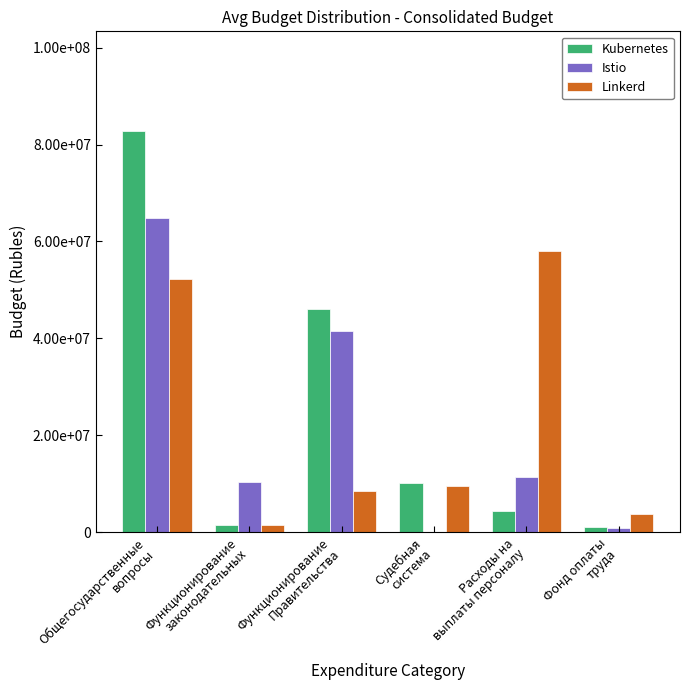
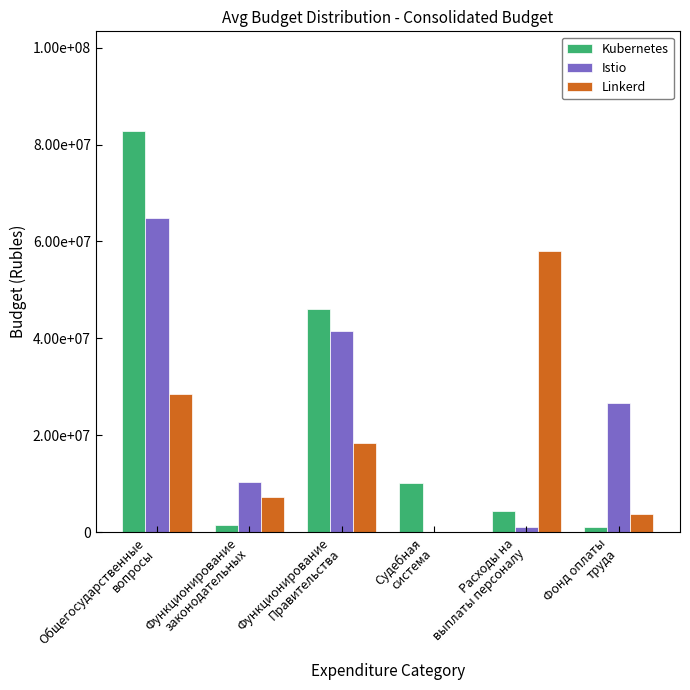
  {
    "Kubernetes": {
      "Общегосударственные вопросы": 83000000,
      "Функционирование законодательных": 1000000,
      "Функционирование Правительства": 46000000,
      "Судебная система": 10000000,
      "Расходы на выплаты персоналу": 4000000,
      "Фонд оплаты труда": 1000000
    },
    "Istio": {
      "Общегосударственные вопросы": 65000000,
      "Функционирование законодательных": 10000000,
      "Функционирование Правительства": 42000000,
      "Судебная система": 0,
-     "Расходы на выплаты персоналу": 11000000,
-     "Фонд оплаты труда": 1000000
+     "Расходы на выплаты персоналу": 1000000,
+     "Фонд оплаты труда": 27000000
    },
    "Linkerd": {
-     "Общегосударственные вопросы": 52000000,
-     "Функционирование законодательных": 1000000,
-     "Функционирование Правительства": 9000000,
-     "Судебная система": 10000000,
+     "Общегосударственные вопросы": 29000000,
+     "Функционирование законодательных": 7000000,
+     "Функционирование Правительства": 18000000,
+     "Судебная система": 0,
      "Расходы на выплаты персоналу": 58000000,
      "Фонд оплаты труда": 4000000
    }
  }
